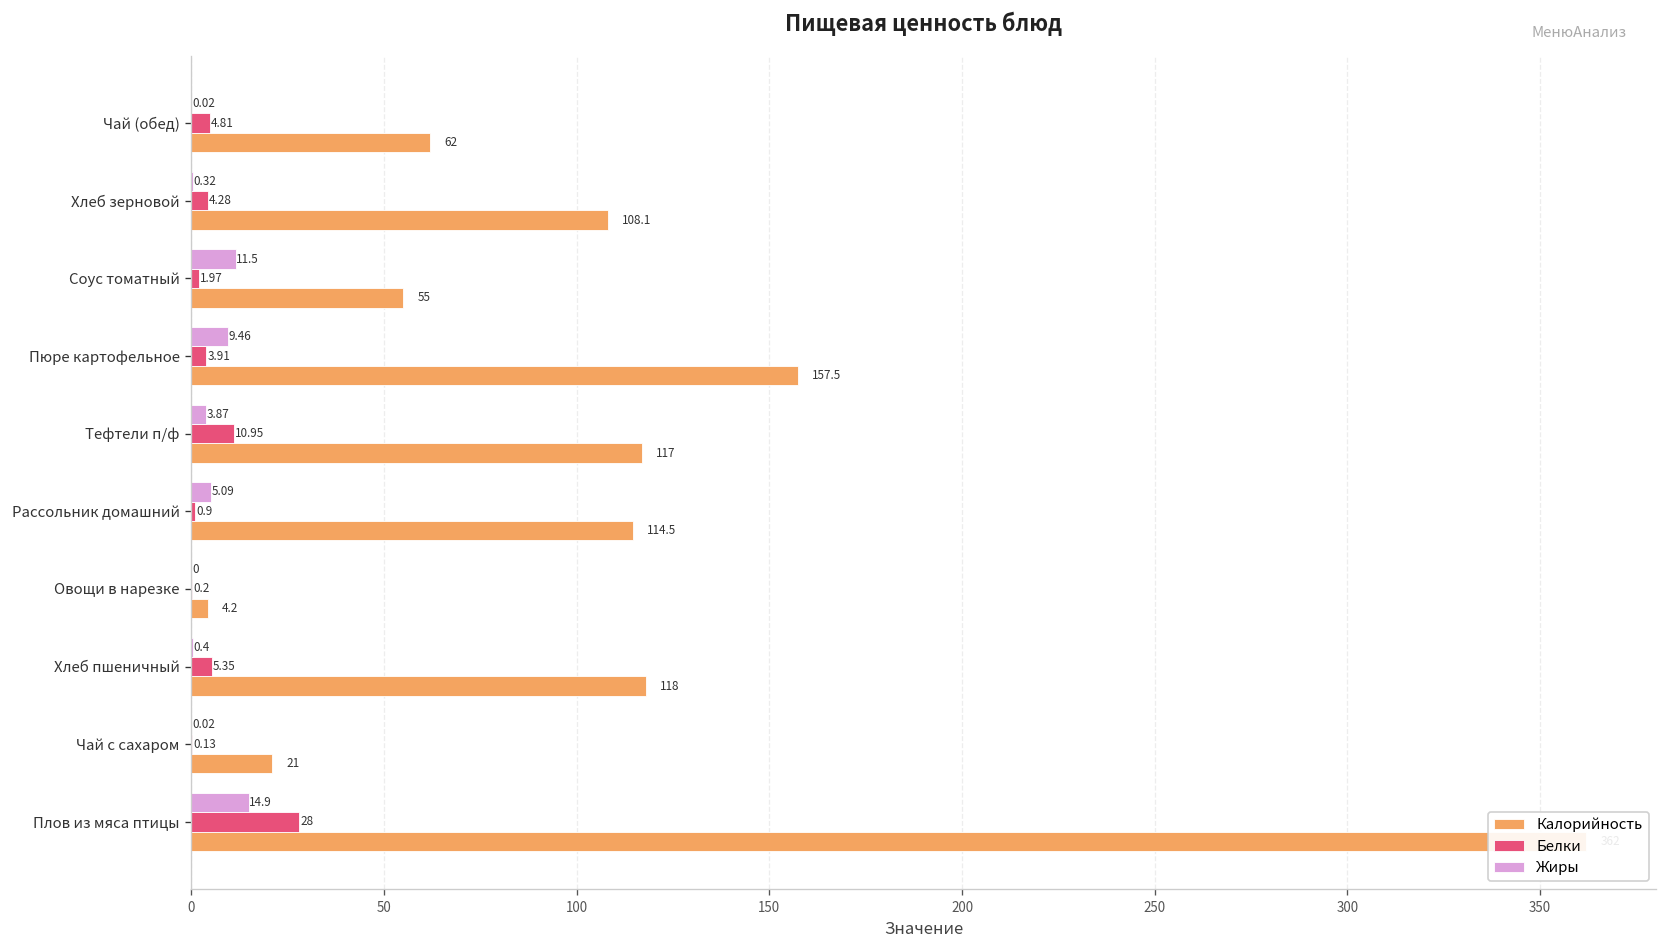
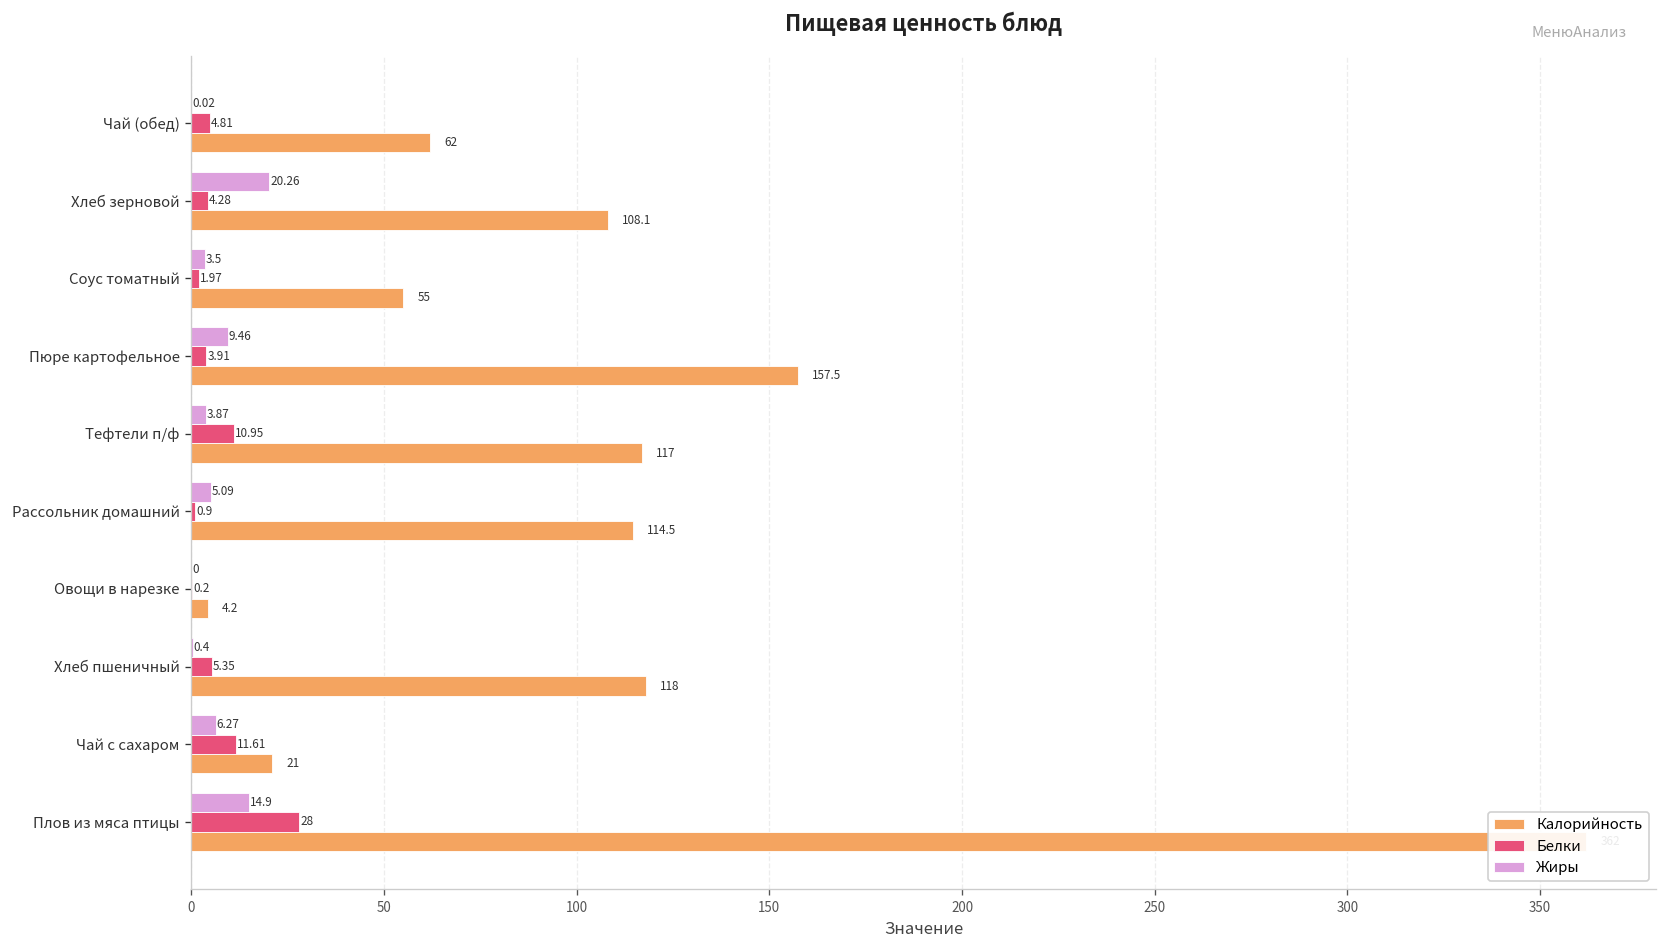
  {
    "Калорийность": {
      "Чай (обед)": 62,
      "Хлеб зерновой": 108.1,
      "Соус томатный": 55,
      "Пюре картофельное": 157.5,
      "Тефтели п/ф": 117,
      "Рассольник домашний": 114.5,
      "Овощи в нарезке": 4.2,
      "Хлеб пшеничный": 118,
      "Чай с сахаром": 21
    },
    "Белки": {
      "Чай (обед)": 4.81,
      "Хлеб зерновой": 4.28,
      "Соус томатный": 1.97,
      "Пюре картофельное": 3.91,
      "Тефтели п/ф": 10.95,
      "Рассольник домашний": 0.9,
      "Овощи в нарезке": 0.2,
      "Хлеб пшеничный": 5.35,
-     "Чай с сахаром": 0.13,
+     "Чай с сахаром": 11.61,
      "Плов из мяса птицы": 28
    },
    "Жиры": {
      "Чай (обед)": 0.02,
-     "Хлеб зерновой": 0.32,
-     "Соус томатный": 11.5,
+     "Хлеб зерновой": 20.26,
+     "Соус томатный": 3.5,
      "Пюре картофельное": 9.46,
      "Тефтели п/ф": 3.87,
      "Рассольник домашний": 5.09,
      "Овощи в нарезке": 0,
      "Хлеб пшеничный": 0.4,
-     "Чай с сахаром": 0.02,
+     "Чай с сахаром": 6.27,
      "Плов из мяса птицы": 14.9
    }
  }
